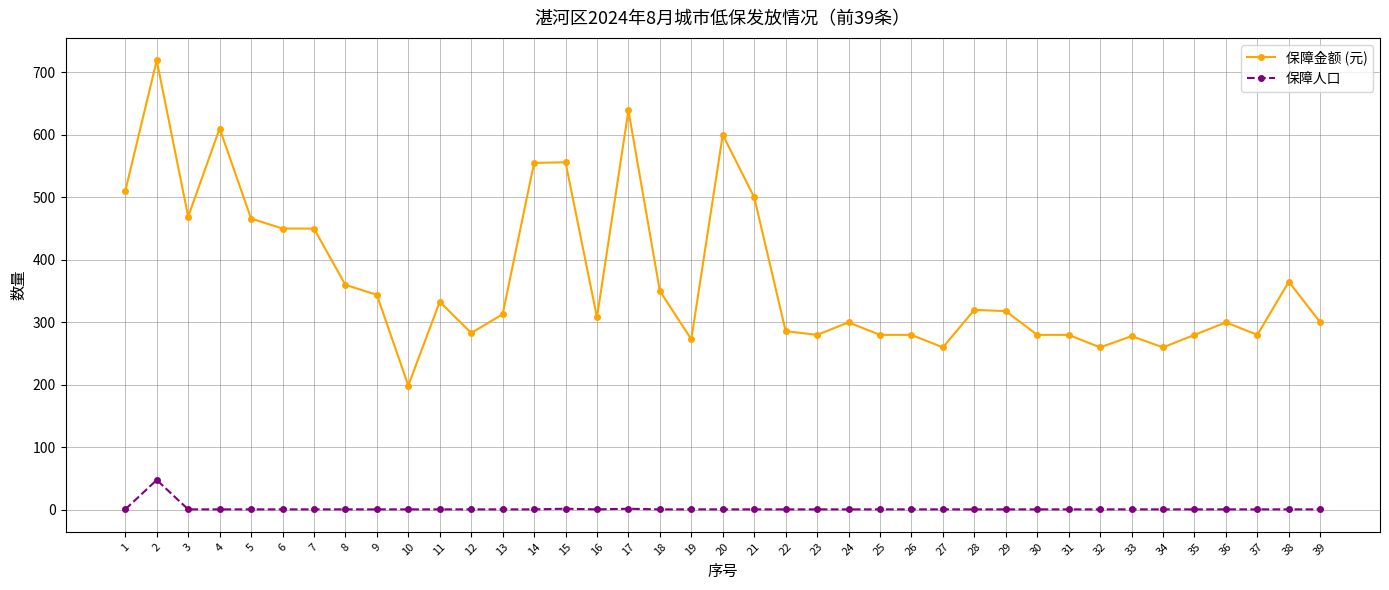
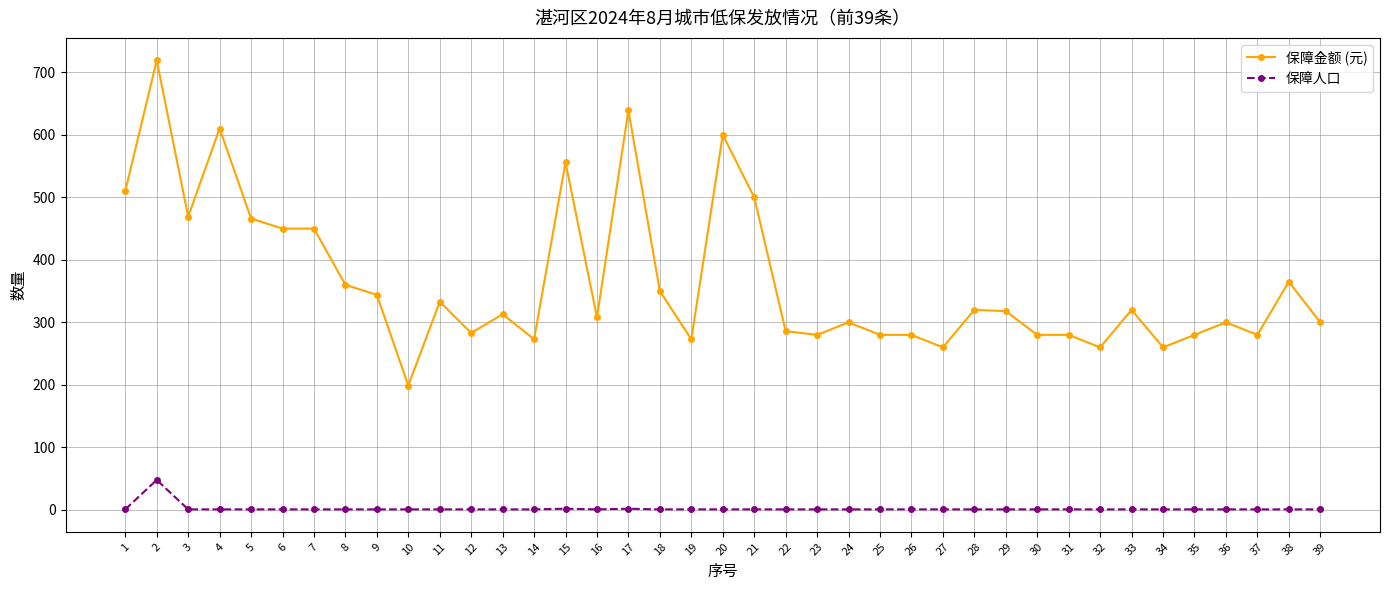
  {
    "保障金额 (元)": {
      "1": 510,
      "2": 720,
      "3": 470,
      "4": 610,
      "5": 470,
      "6": 450,
      "7": 450,
      "8": 360,
      "9": 340,
      "10": 200,
      "11": 330,
      "12": 280,
      "13": 310,
-     "14": 560,
+     "14": 270,
      "15": 560,
      "16": 310,
      "17": 640,
      "18": 350,
      "19": 270,
      "20": 600,
      "21": 500,
      "22": 290,
      "23": 280,
      "24": 300,
      "25": 280,
      "26": 280,
      "27": 260,
      "28": 320,
      "29": 320,
      "30": 280,
      "31": 280,
      "32": 260,
-     "33": 280,
+     "33": 320,
      "34": 260,
      "35": 280,
      "36": 300,
      "37": 280,
      "38": 370,
      "39": 300
    },
    "保障人口": {
      "1": 0,
      "2": 50,
      "3": 0,
      "4": 0,
      "5": 0,
      "6": 0,
      "7": 0,
      "8": 0,
      "9": 0,
      "10": 0,
      "11": 0,
      "12": 0,
      "13": 0,
      "14": 0,
      "15": 0,
      "16": 0,
      "17": 0,
      "18": 0,
      "19": 0,
      "20": 0,
      "21": 0,
      "22": 0,
      "23": 0,
      "24": 0,
      "25": 0,
      "26": 0,
      "27": 0,
      "28": 0,
      "29": 0,
      "30": 0,
      "31": 0,
      "32": 0,
      "33": 0,
      "34": 0,
      "35": 0,
      "36": 0,
      "37": 0,
      "38": 0,
      "39": 0
    }
  }
